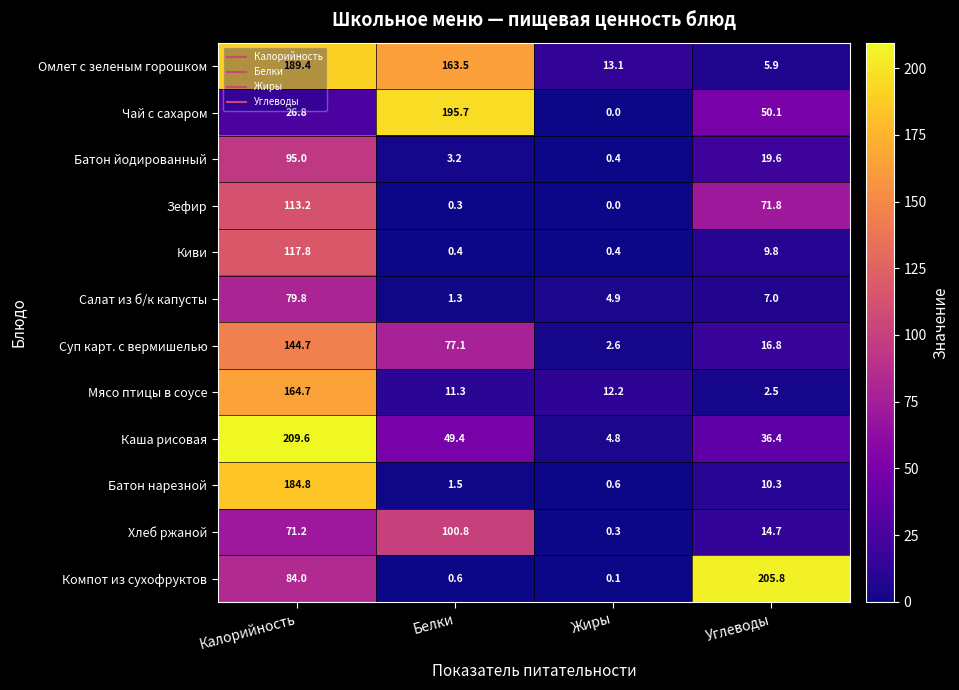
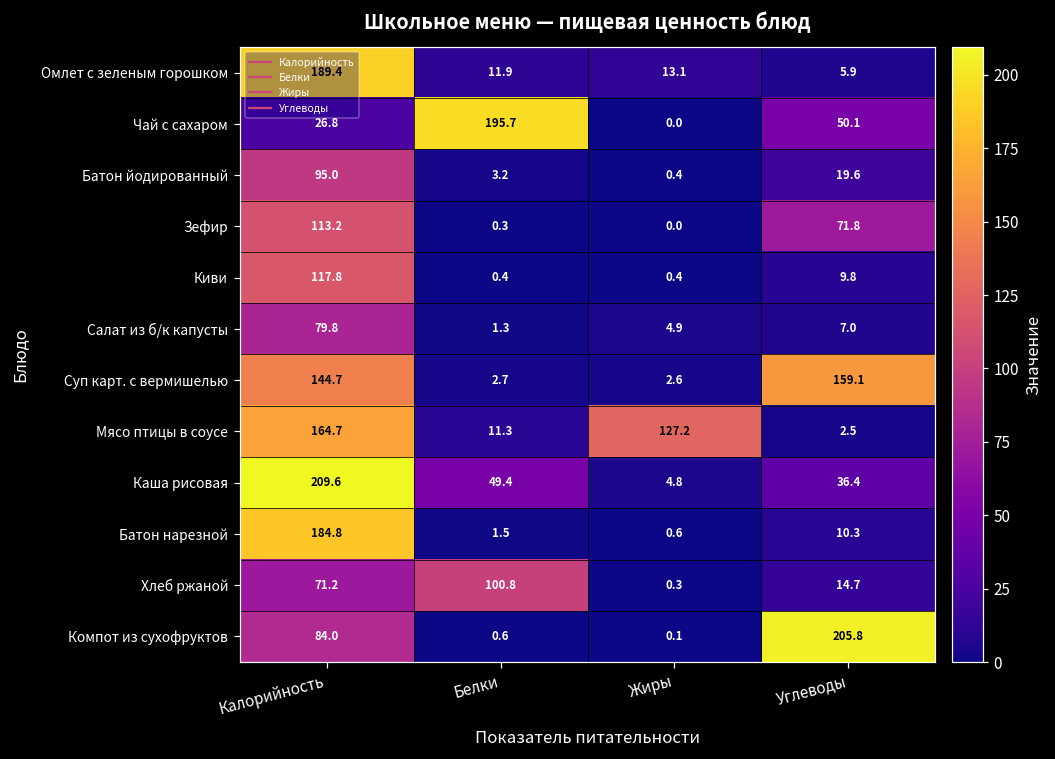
  {
    "Омлет с зеленым горошком": {
-     "Белки": 163.5,
+     "Белки": 11.9,
      "Жиры": 13.1,
      "Углеводы": 5.9
    },
    "Чай с сахаром": {
      "Белки": 195.7,
      "Жиры": 0.0,
      "Углеводы": 50.1
    },
    "Батон йодированный": {
      "Калорийность": 95.0,
      "Белки": 3.2,
      "Жиры": 0.4,
      "Углеводы": 19.6
    },
    "Зефир": {
      "Калорийность": 113.2,
      "Белки": 0.3,
      "Жиры": 0.0,
      "Углеводы": 71.8
    },
    "Киви": {
      "Калорийность": 117.8,
      "Белки": 0.4,
      "Жиры": 0.4,
      "Углеводы": 9.8
    },
    "Салат из б/к капусты": {
      "Калорийность": 79.8,
      "Белки": 1.3,
      "Жиры": 4.9,
      "Углеводы": 7.0
    },
    "Суп карт. с вермишелью": {
      "Калорийность": 144.7,
-     "Белки": 77.1,
+     "Белки": 2.7,
      "Жиры": 2.6,
-     "Углеводы": 16.8
+     "Углеводы": 159.1
    },
    "Мясо птицы в соусе": {
      "Калорийность": 164.7,
      "Белки": 11.3,
-     "Жиры": 12.2,
+     "Жиры": 127.2,
      "Углеводы": 2.5
    },
    "Каша рисовая": {
      "Калорийность": 209.6,
      "Белки": 49.4,
      "Жиры": 4.8,
      "Углеводы": 36.4
    },
    "Батон нарезной": {
      "Калорийность": 184.8,
      "Белки": 1.5,
      "Жиры": 0.6,
      "Углеводы": 10.3
    },
    "Хлеб ржаной": {
      "Калорийность": 71.2,
      "Белки": 100.8,
      "Жиры": 0.3,
      "Углеводы": 14.7
    },
    "Компот из сухофруктов": {
      "Калорийность": 84.0,
      "Белки": 0.6,
      "Жиры": 0.1,
      "Углеводы": 205.8
    }
  }
